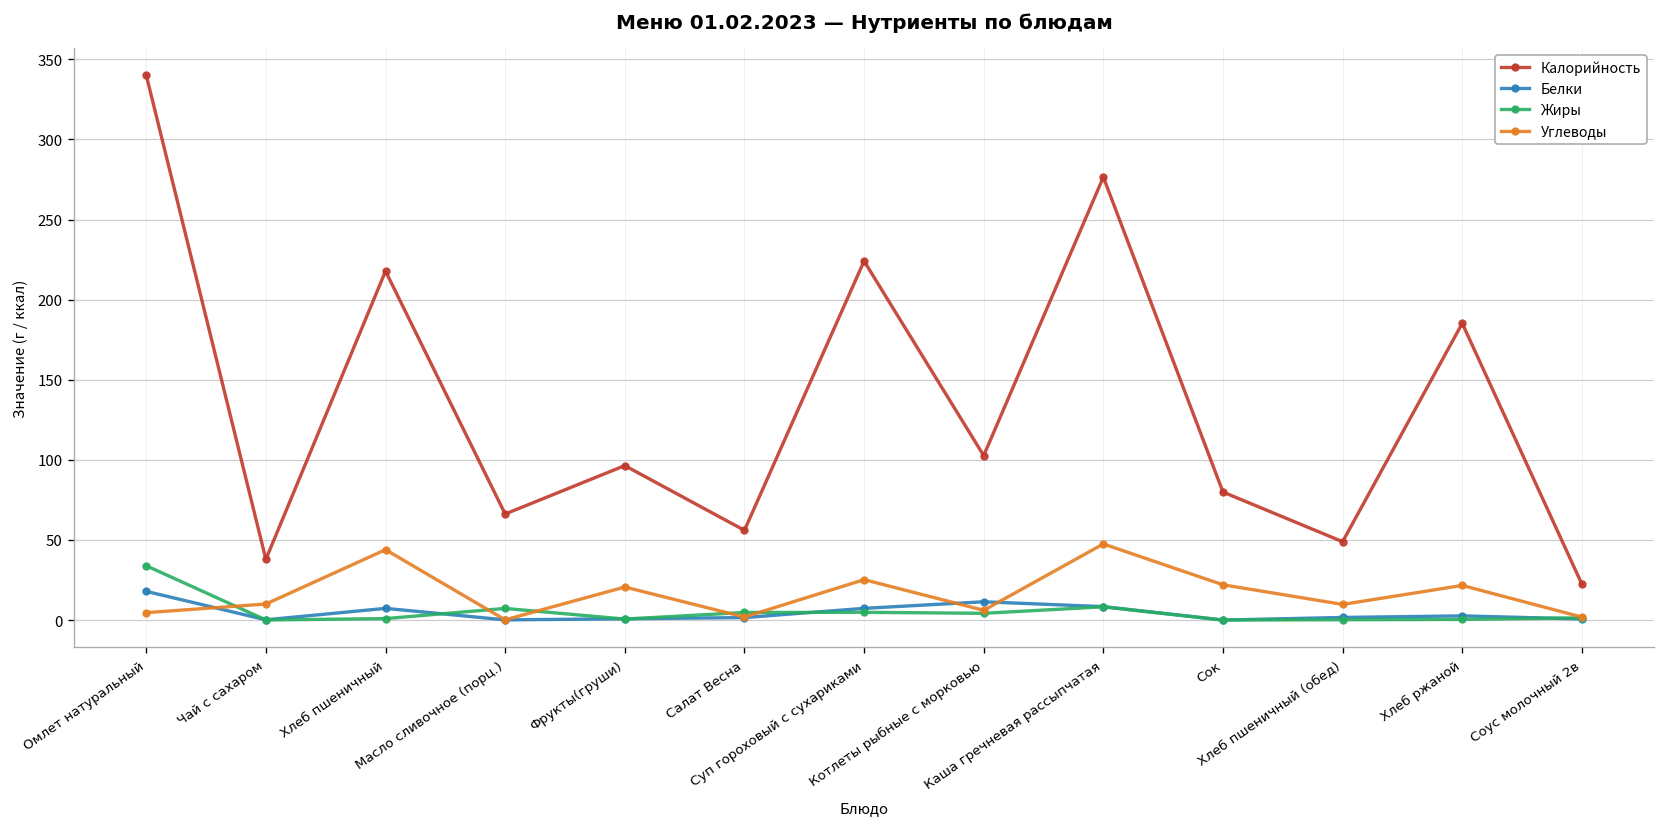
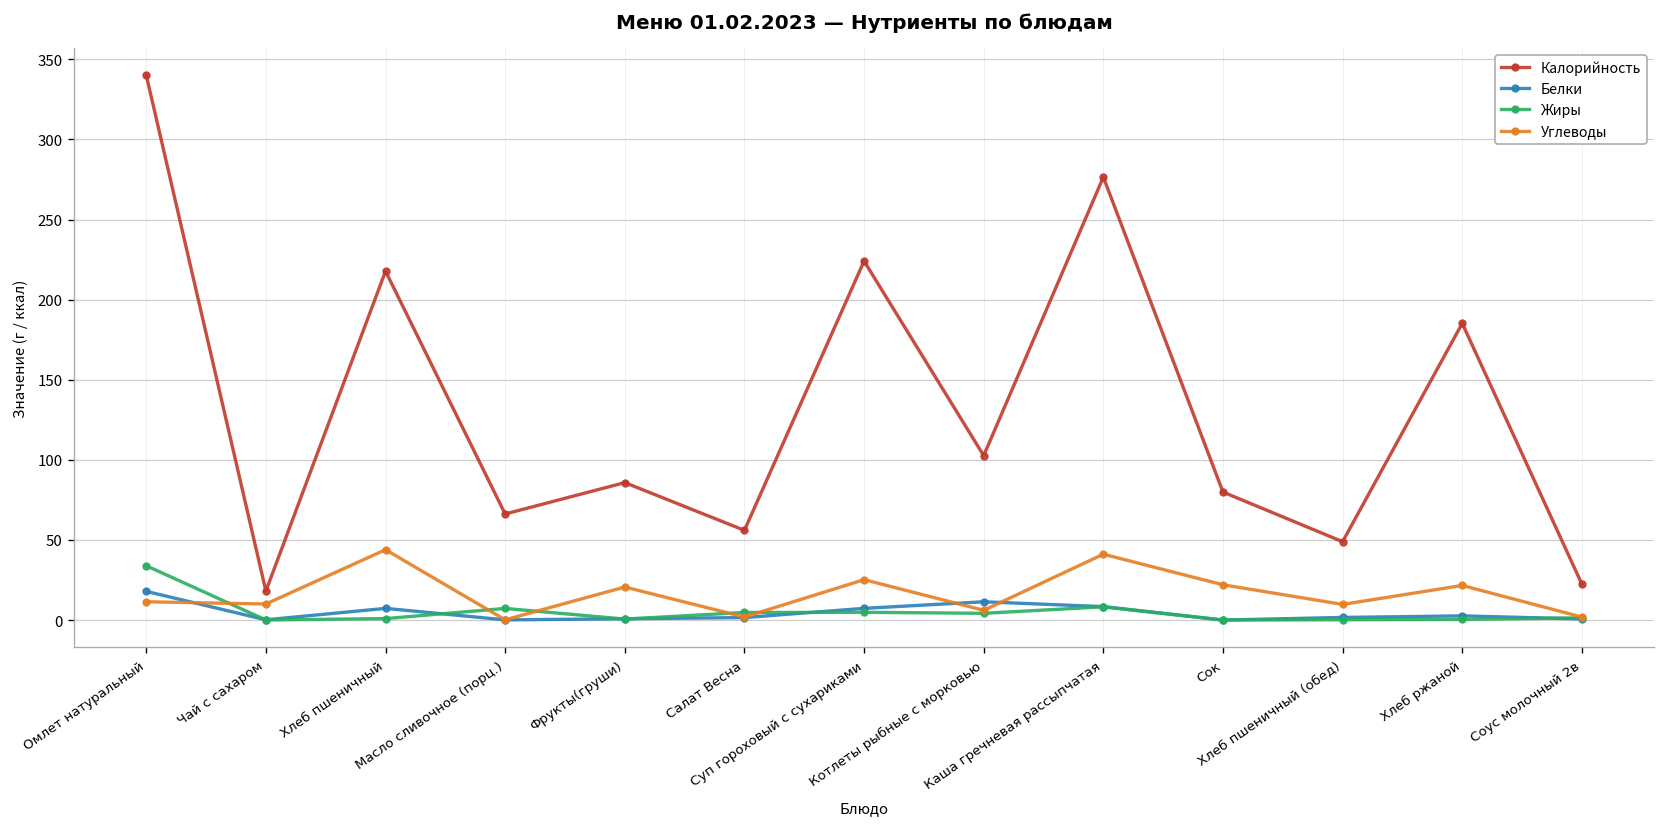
  {
    "Калорийность": {
      "Омлет натуральный": 340,
-     "Чай с сахаром": 38,
+     "Чай с сахаром": 18,
      "Хлеб пшеничный": 218,
      "Масло сливочное (порц.)": 66,
-     "Фрукты(груши)": 96,
+     "Фрукты(груши)": 86,
      "Салат Весна": 56,
      "Суп гороховый с сухариками": 224,
      "Котлеты рыбные с морковью": 103,
      "Каша гречневая рассыпчатая": 277,
      "Сок": 80,
      "Хлеб пшеничный (обед)": 49,
      "Хлеб ржаной": 185,
      "Соус молочный 2в": 22
    },
    "Белки": {
      "Омлет натуральный": 18,
      "Хлеб пшеничный": 7,
      "Суп гороховый с сухариками": 7,
      "Котлеты рыбные с морковью": 11,
      "Хлеб ржаной": 3
    },
    "Жиры": {
      "Омлет натуральный": 34,
      "Хлеб пшеничный": 1,
      "Масло сливочное (порц.)": 7,
      "Салат Весна": 5,
      "Суп гороховый с сухариками": 5,
      "Хлеб ржаной": 0
    },
    "Углеводы": {
-     "Омлет натуральный": 5,
+     "Омлет натуральный": 11,
      "Чай с сахаром": 10,
      "Хлеб пшеничный": 44,
      "Фрукты(груши)": 21,
      "Суп гороховый с сухариками": 25,
-     "Каша гречневая рассыпчатая": 48,
+     "Каша гречневая рассыпчатая": 41,
      "Сок": 22,
      "Хлеб пшеничный (обед)": 10,
      "Хлеб ржаной": 22
    }
  }
